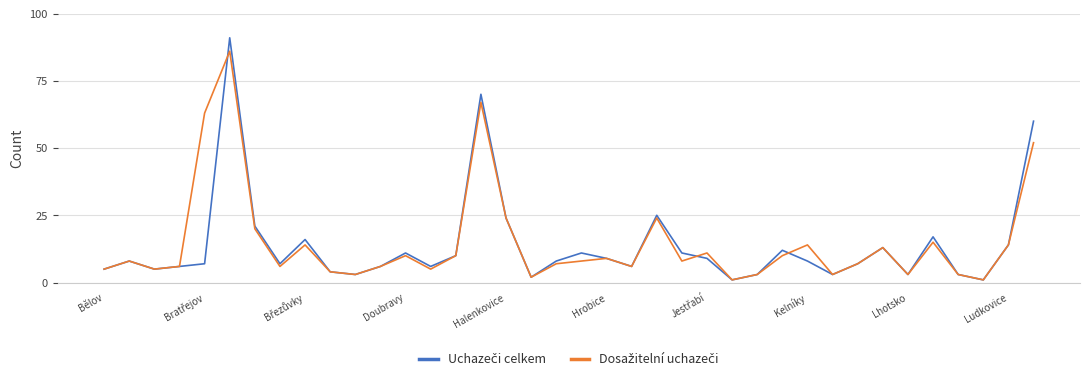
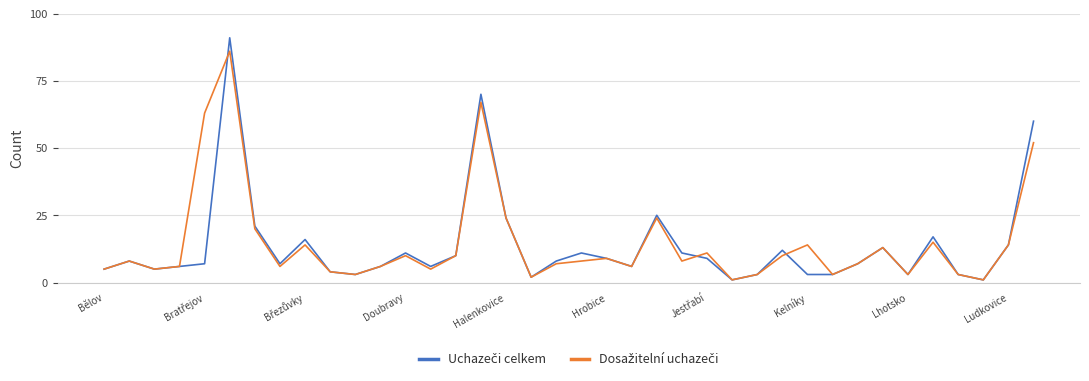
  {
    "Uchazeči celkem": {
      "Bratřejov": 7,
      "Březůvky": 16,
      "Doubravy": 11,
      "Jestřabí": 9,
-     "Kelníky": 8
+     "Kelníky": 3
    },
    "Dosažitelní uchazeči": {
      "Bratřejov": 63,
      "Březůvky": 14,
      "Doubravy": 10,
      "Jestřabí": 11,
      "Kelníky": 14
    }
  }
